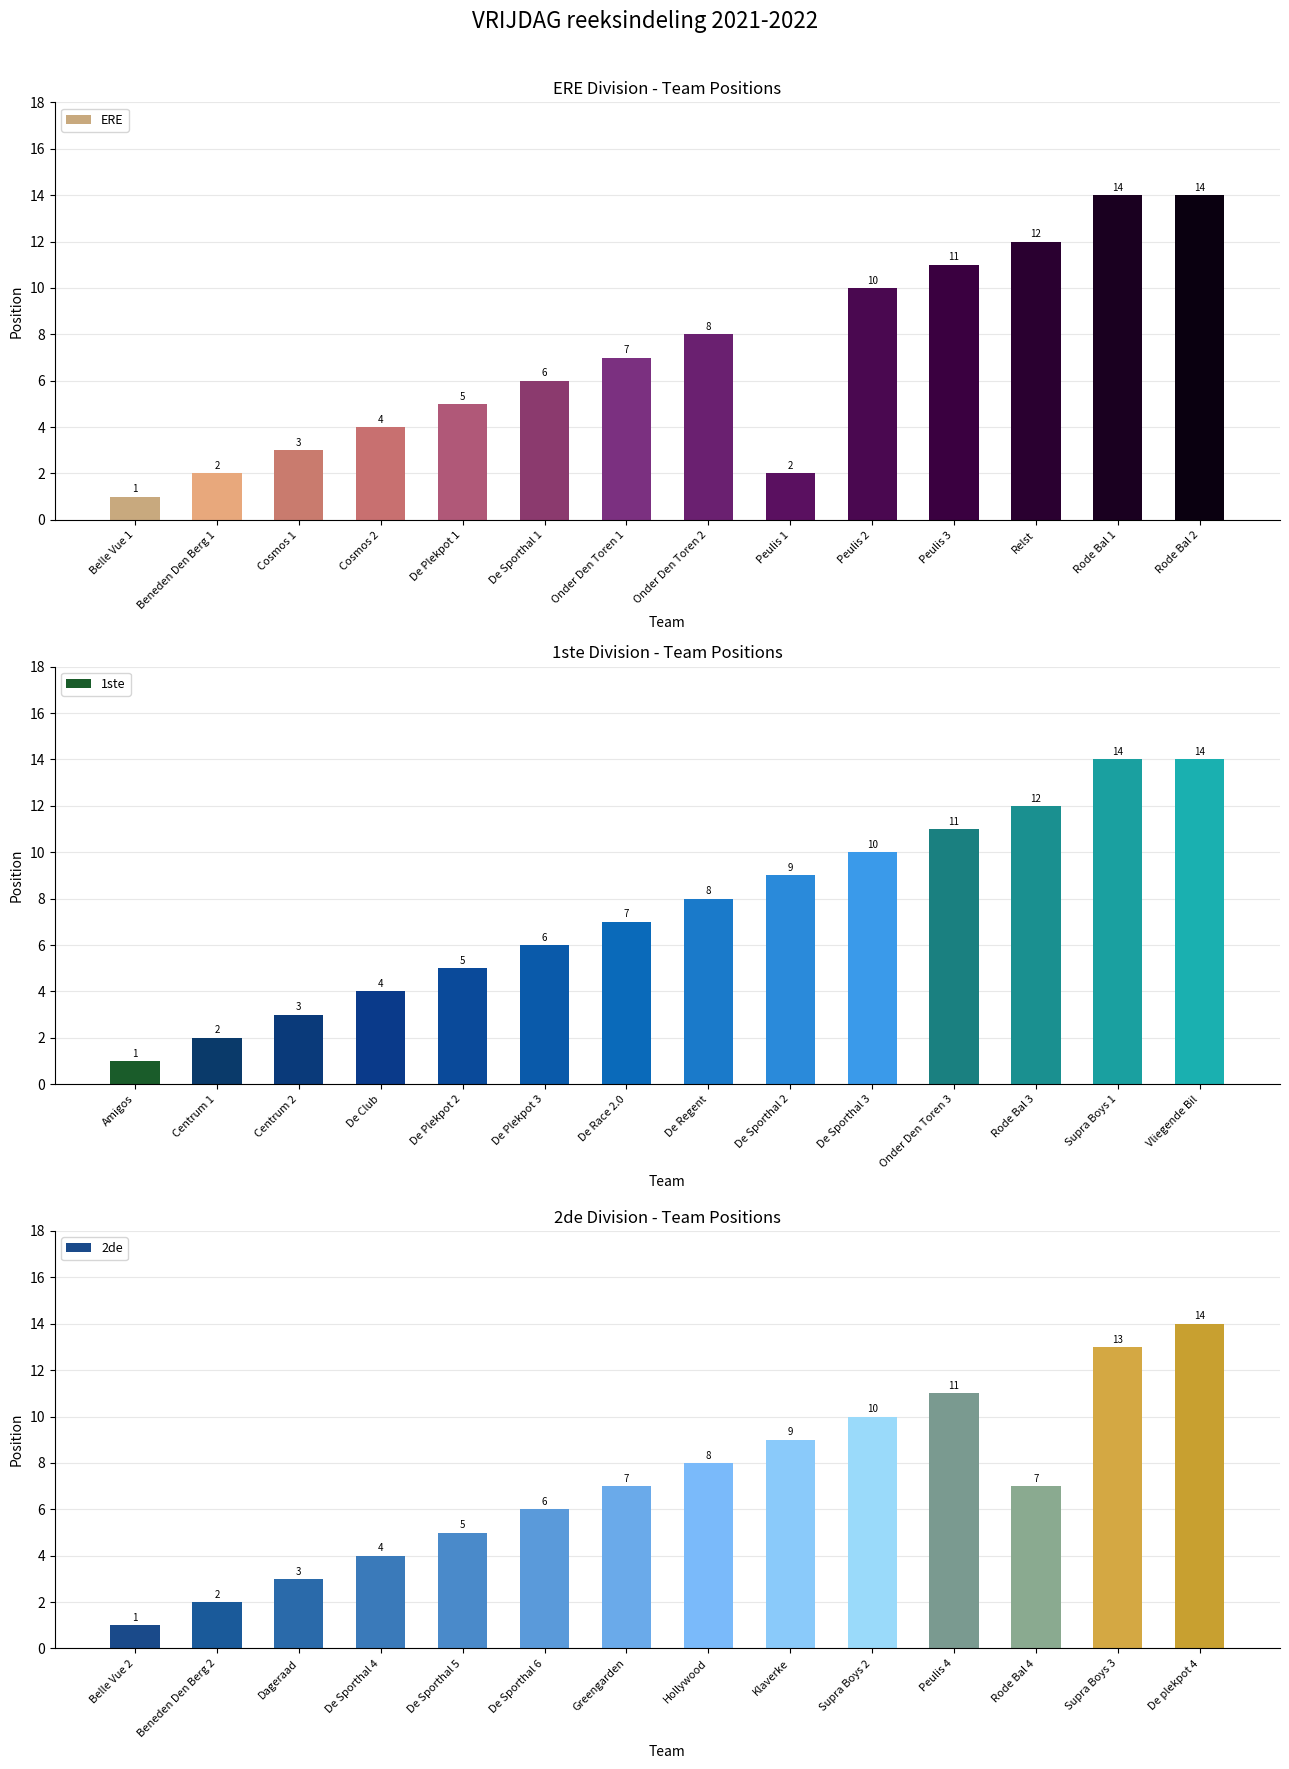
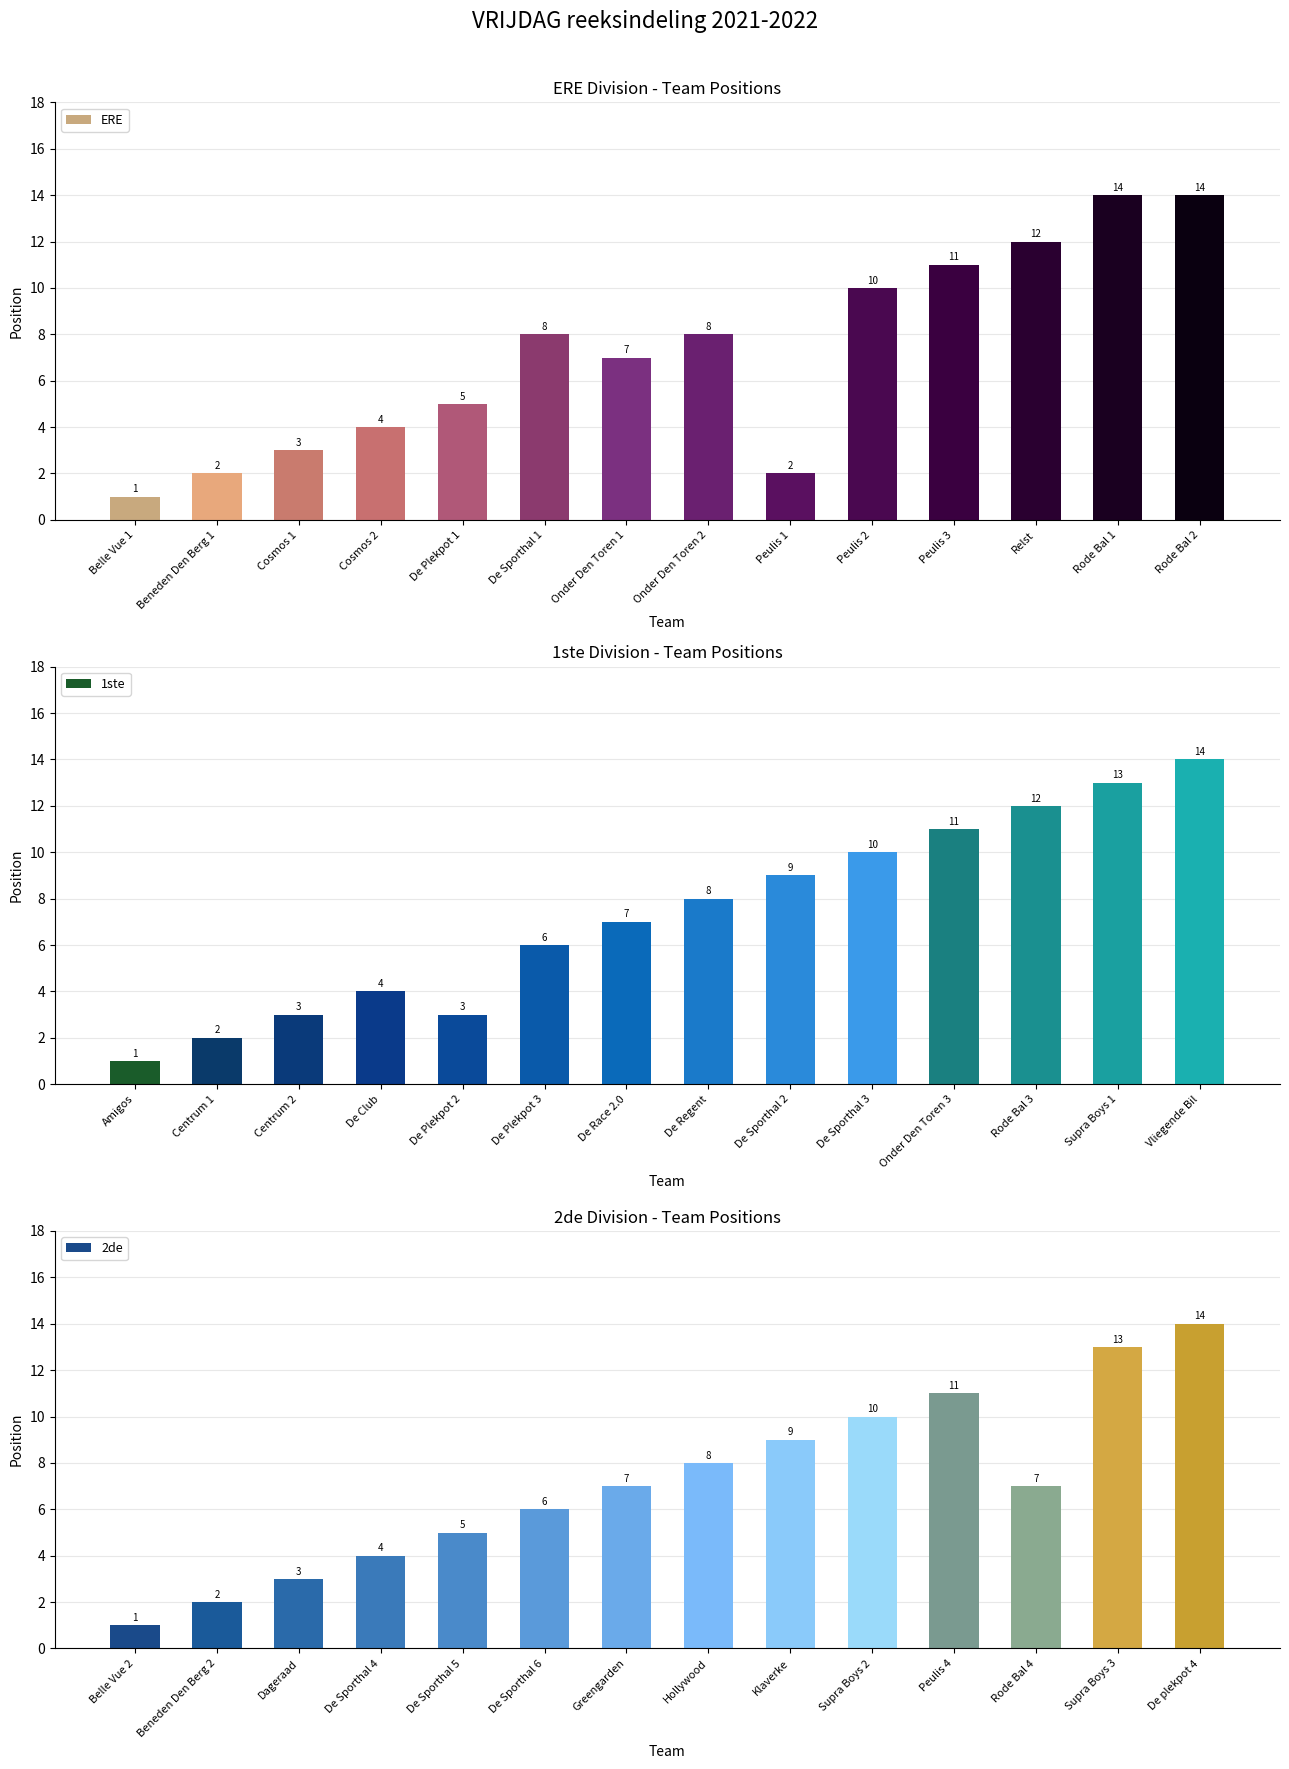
  {
    "ERE Division - Team Positions": {
      "Belle Vue 1": 1,
      "Beneden Den Berg 1": 2,
      "Cosmos 1": 3,
      "Cosmos 2": 4,
      "De Plekpot 1": 5,
-     "De Sporthal 1": 6,
+     "De Sporthal 1": 8,
      "Onder Den Toren 1": 7,
      "Onder Den Toren 2": 8,
      "Peulis 1": 2,
      "Peulis 2": 10,
      "Peulis 3": 11,
      "Relst": 12,
      "Rode Bal 1": 14,
      "Rode Bal 2": 14
    },
    "1ste Division - Team Positions": {
      "Amigos": 1,
      "Centrum 1": 2,
      "Centrum 2": 3,
      "De Club": 4,
-     "De Plekpot 2": 5,
+     "De Plekpot 2": 3,
      "De Plekpot 3": 6,
      "De Race 2.0": 7,
      "De Regent": 8,
      "De Sporthal 2": 9,
      "De Sporthal 3": 10,
      "Onder Den Toren 3": 11,
      "Rode Bal 3": 12,
-     "Supra Boys 1": 14,
+     "Supra Boys 1": 13,
      "Vliegende Bil": 14
    },
    "2de Division - Team Positions": {
      "Belle Vue 2": 1,
      "Beneden Den Berg 2": 2,
      "Dageraad": 3,
      "De Sporthal 4": 4,
      "De Sporthal 5": 5,
      "De Sporthal 6": 6,
      "Greengarden": 7,
      "Hollywood": 8,
      "Klaverke": 9,
      "Supra Boys 2": 10,
      "Peulis 4": 11,
      "Rode Bal 4": 7,
      "Supra Boys 3": 13,
      "De plekpot 4": 14
    }
  }
